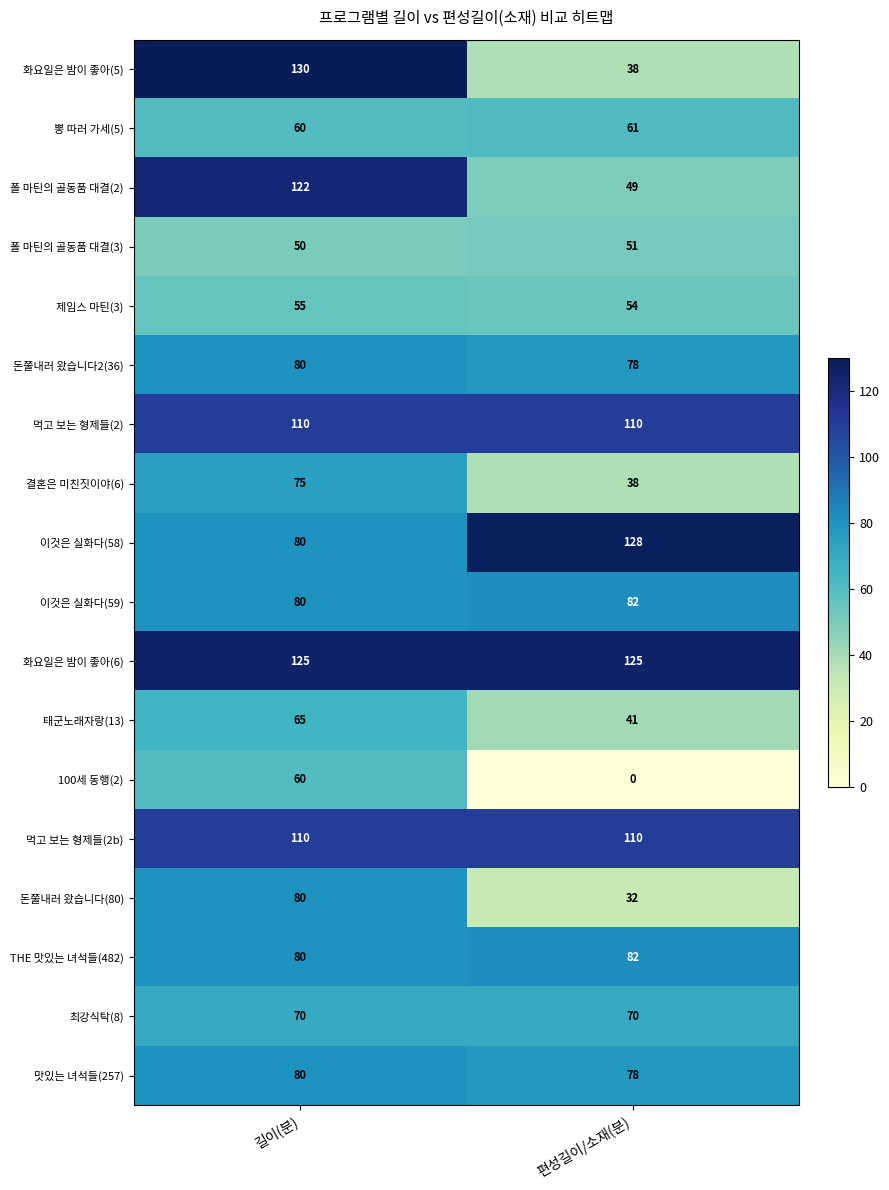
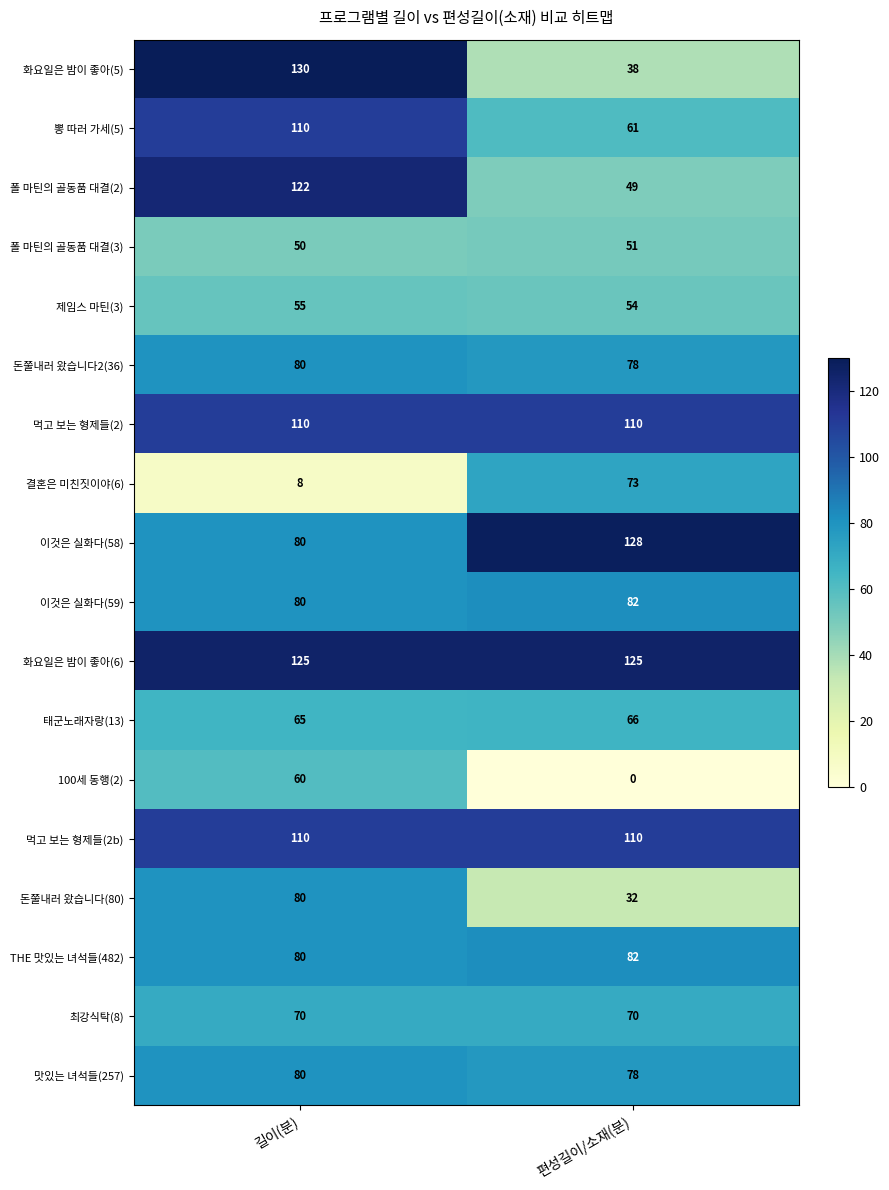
  {
    "화요일은 밤이 좋아(5)": {
      "길이(분)": 130,
      "편성길이/소재(분)": 38
    },
    "뽕 따러 가세(5)": {
-     "길이(분)": 60,
+     "길이(분)": 110,
      "편성길이/소재(분)": 61
    },
    "폴 마틴의 골동품 대결(2)": {
      "길이(분)": 122,
      "편성길이/소재(분)": 49
    },
    "폴 마틴의 골동품 대결(3)": {
      "길이(분)": 50,
      "편성길이/소재(분)": 51
    },
    "제임스 마틴(3)": {
      "길이(분)": 55,
      "편성길이/소재(분)": 54
    },
    "돈쭐내러 왔습니다2(36)": {
      "길이(분)": 80,
      "편성길이/소재(분)": 78
    },
    "먹고 보는 형제들(2)": {
      "길이(분)": 110,
      "편성길이/소재(분)": 110
    },
    "결혼은 미친짓이야(6)": {
-     "길이(분)": 75,
-     "편성길이/소재(분)": 38
+     "길이(분)": 8,
+     "편성길이/소재(분)": 73
    },
    "이것은 실화다(58)": {
      "길이(분)": 80,
      "편성길이/소재(분)": 128
    },
    "이것은 실화다(59)": {
      "길이(분)": 80,
      "편성길이/소재(분)": 82
    },
    "화요일은 밤이 좋아(6)": {
      "길이(분)": 125,
      "편성길이/소재(분)": 125
    },
    "태군노래자랑(13)": {
      "길이(분)": 65,
-     "편성길이/소재(분)": 41
+     "편성길이/소재(분)": 66
    },
    "100세 동행(2)": {
      "길이(분)": 60,
      "편성길이/소재(분)": 0
    },
    "먹고 보는 형제들(2b)": {
      "길이(분)": 110,
      "편성길이/소재(분)": 110
    },
    "돈쭐내러 왔습니다(80)": {
      "길이(분)": 80,
      "편성길이/소재(분)": 32
    },
    "THE 맛있는 녀석들(482)": {
      "길이(분)": 80,
      "편성길이/소재(분)": 82
    },
    "최강식탁(8)": {
      "길이(분)": 70,
      "편성길이/소재(분)": 70
    },
    "맛있는 녀석들(257)": {
      "길이(분)": 80,
      "편성길이/소재(분)": 78
    }
  }
